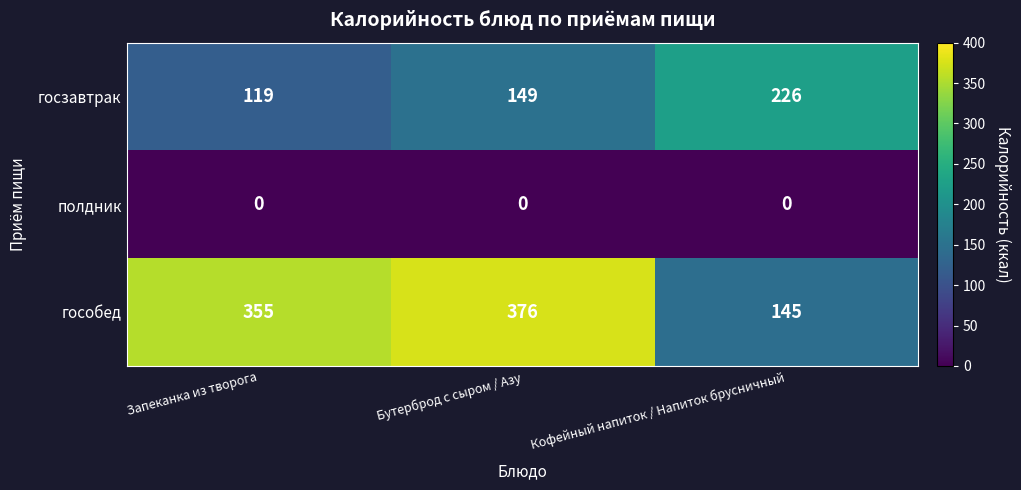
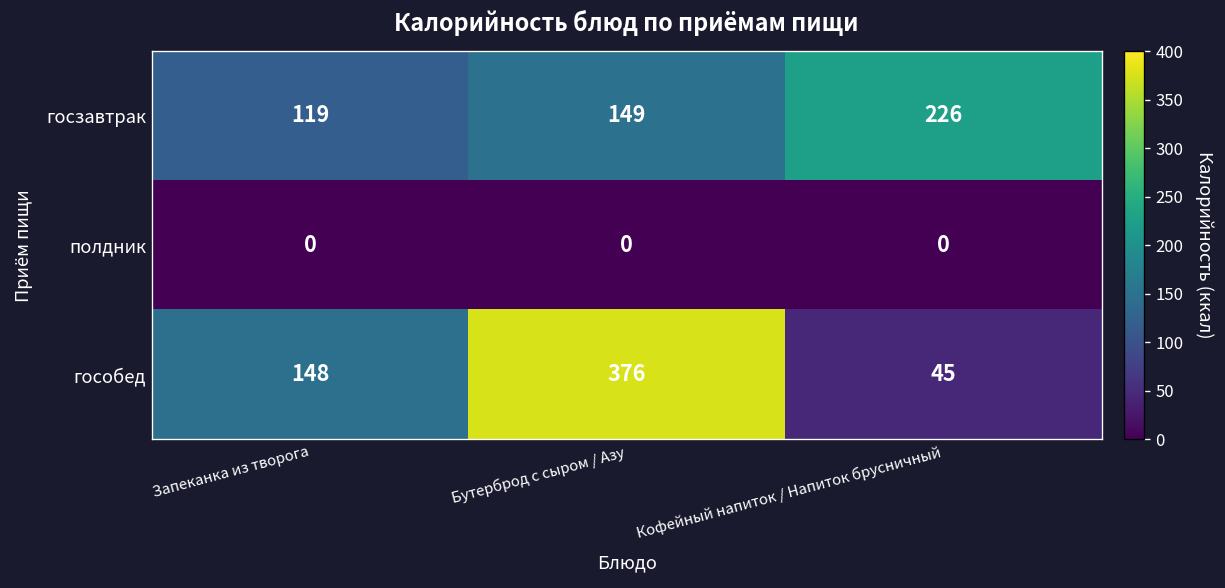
  {
    "госзавтрак": {
      "Запеканка из творога": 119,
      "Бутерброд с сыром / Азу": 149,
      "Кофейный напиток / Напиток брусничный": 226
    },
    "полдник": {
      "Запеканка из творога": 0,
      "Бутерброд с сыром / Азу": 0,
      "Кофейный напиток / Напиток брусничный": 0
    },
    "гособед": {
-     "Запеканка из творога": 355,
+     "Запеканка из творога": 148,
      "Бутерброд с сыром / Азу": 376,
-     "Кофейный напиток / Напиток брусничный": 145
+     "Кофейный напиток / Напиток брусничный": 45
    }
  }
